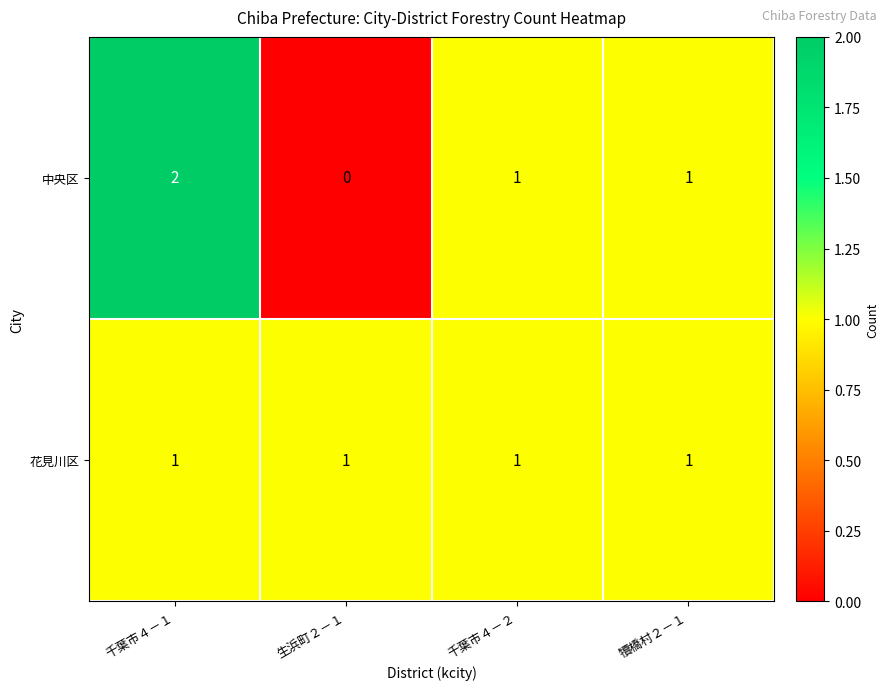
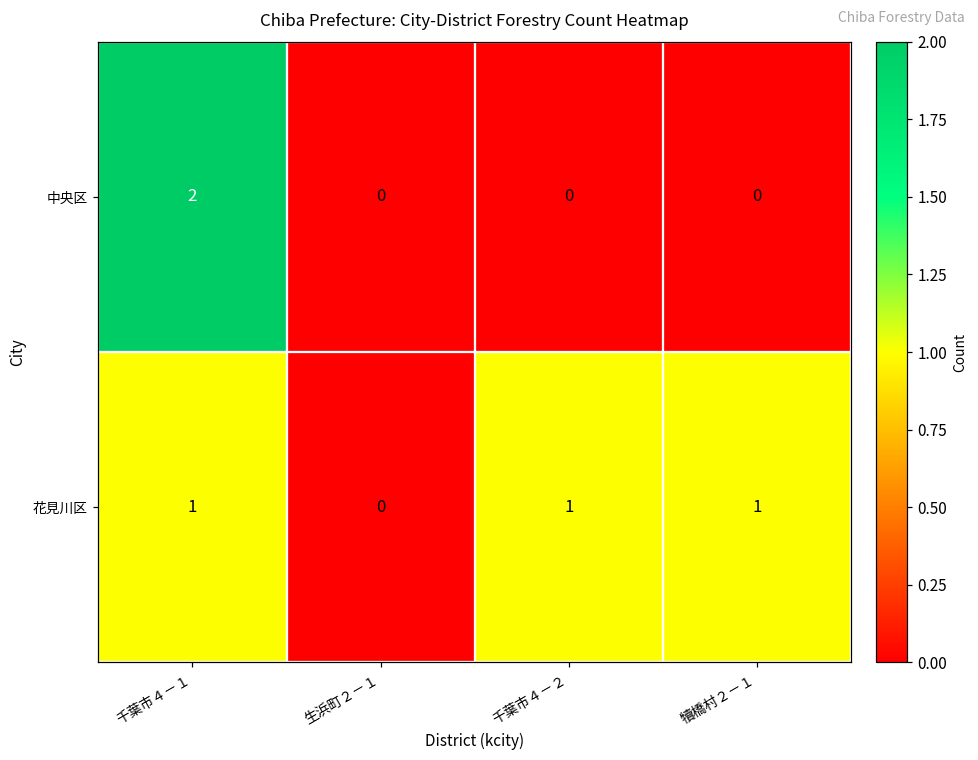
  {
    "中央区": {
      "千葉市４－１": 2,
      "生浜町２－１": 0,
-     "千葉市４－２": 1,
-     "犢橋村２－１": 1
+     "千葉市４－２": 0,
+     "犢橋村２－１": 0
    },
    "花見川区": {
      "千葉市４－１": 1,
-     "生浜町２－１": 1,
+     "生浜町２－１": 0,
      "千葉市４－２": 1,
      "犢橋村２－１": 1
    }
  }
